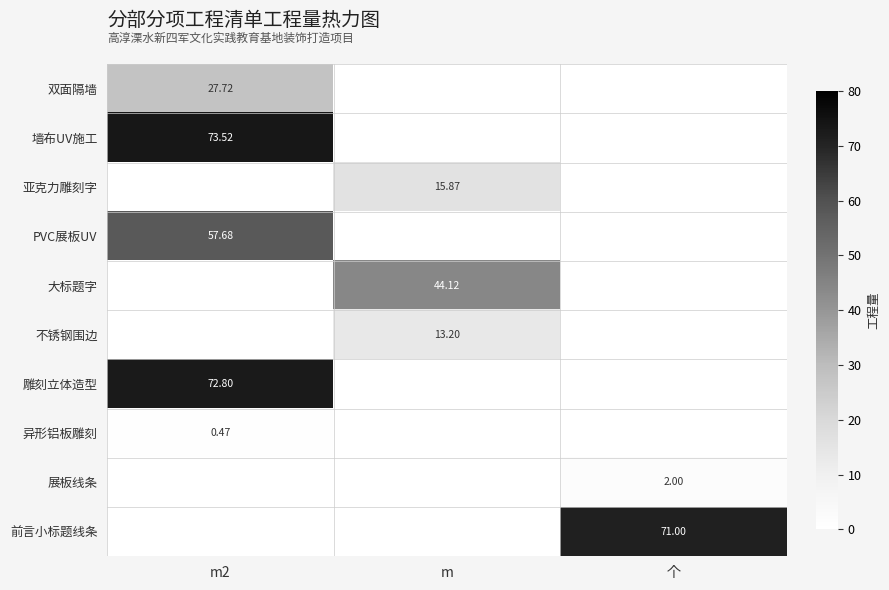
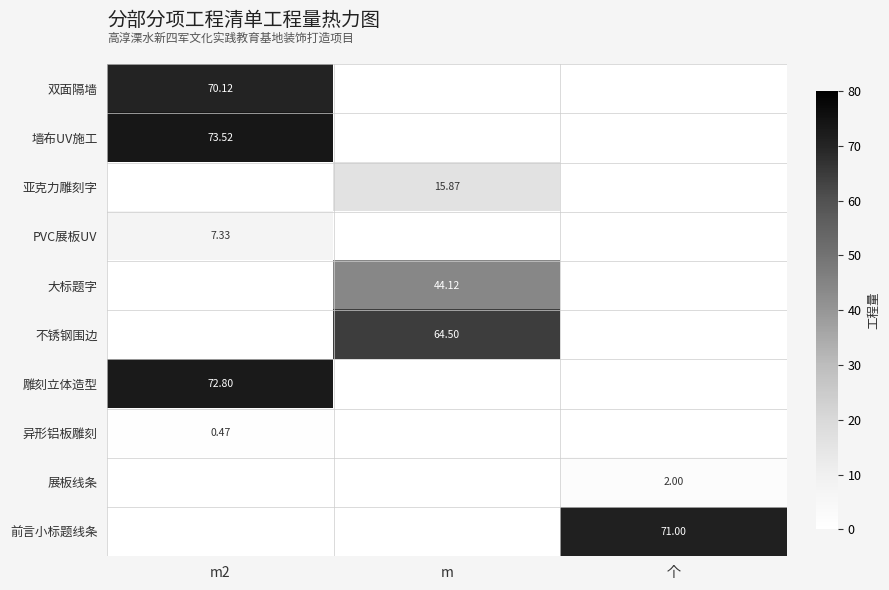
  {
    "双面隔墙": {
-     "m2": 27.72
+     "m2": 70.12
    },
    "墙布UV施工": {
      "m2": 73.52
    },
    "亚克力雕刻字": {
      "m": 15.87
    },
    "PVC展板UV": {
-     "m2": 57.68
+     "m2": 7.33
    },
    "大标题字": {
      "m": 44.12
    },
    "不锈钢围边": {
-     "m": 13.20
+     "m": 64.50
    },
    "雕刻立体造型": {
      "m2": 72.80
    },
    "异形铝板雕刻": {
      "m2": 0.47
    },
    "展板线条": {
      "个": 2.00
    },
    "前言小标题线条": {
      "个": 71.00
    }
  }
